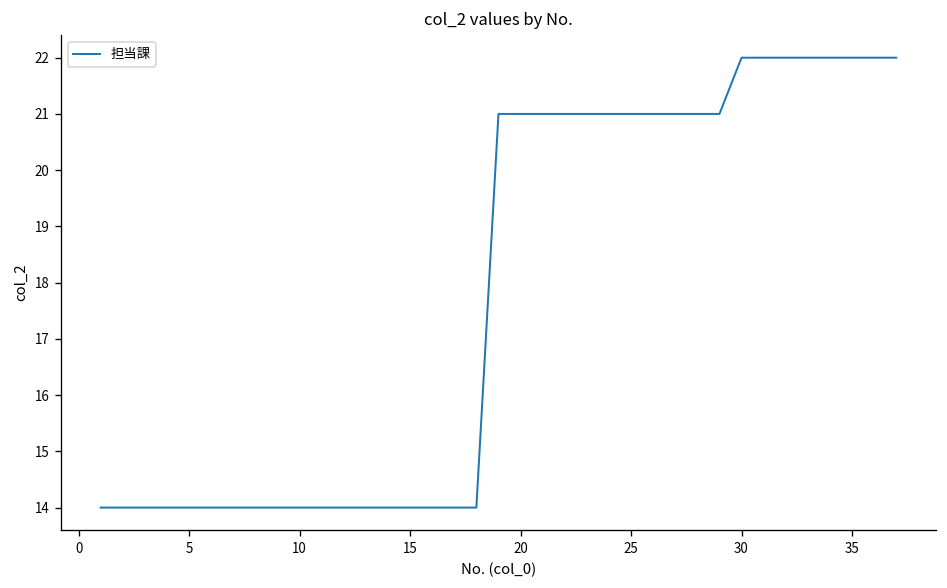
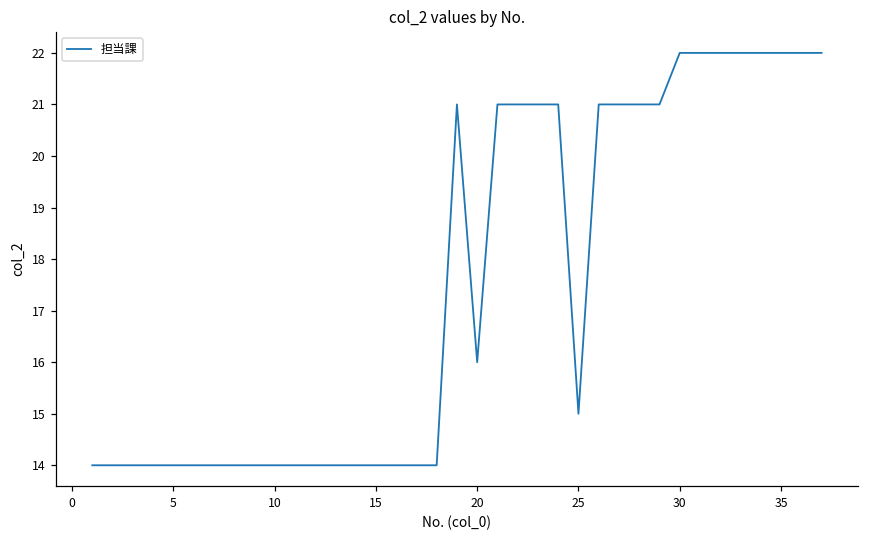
  {
    "5": 14,
    "10": 14,
    "15": 14,
-   "20": 21,
-   "25": 21,
+   "20": 16,
+   "25": 15,
    "30": 22,
    "35": 22
  }
